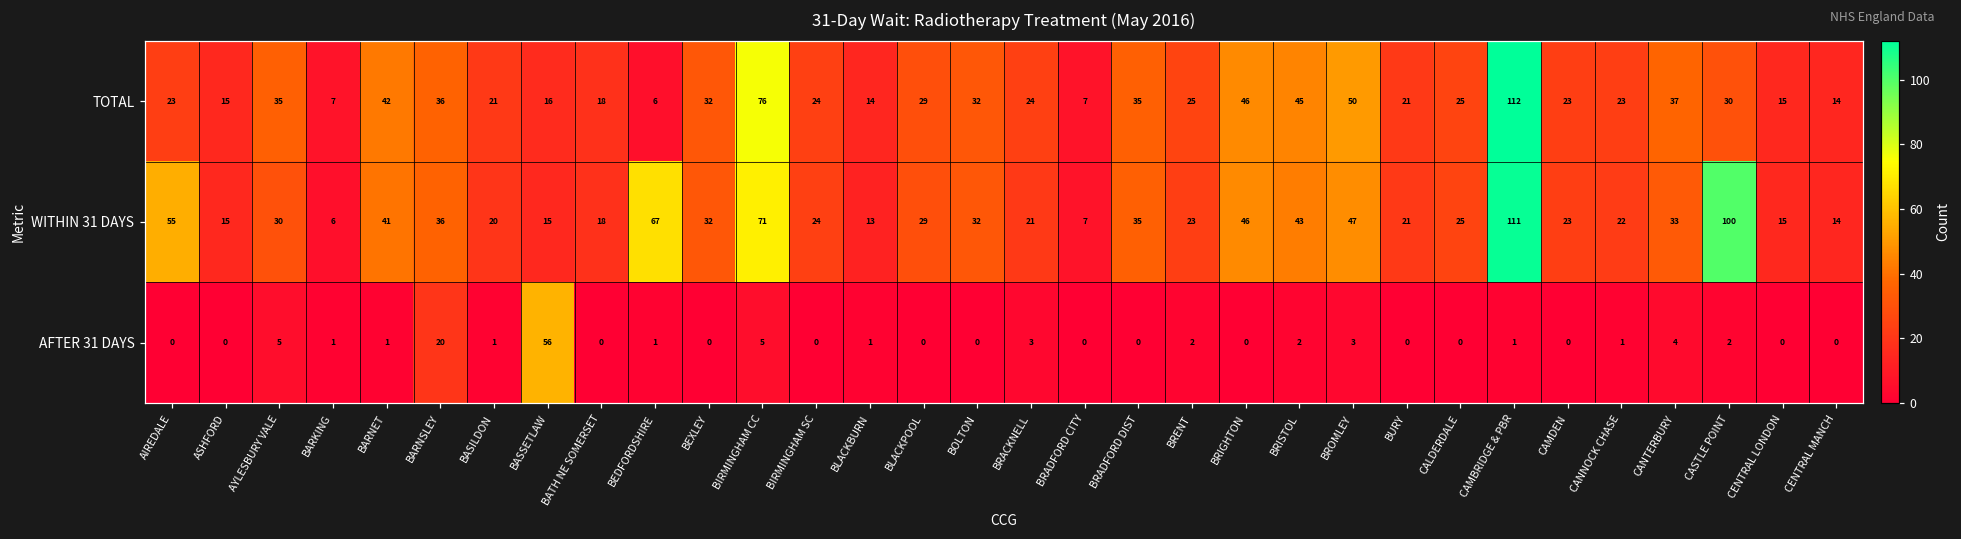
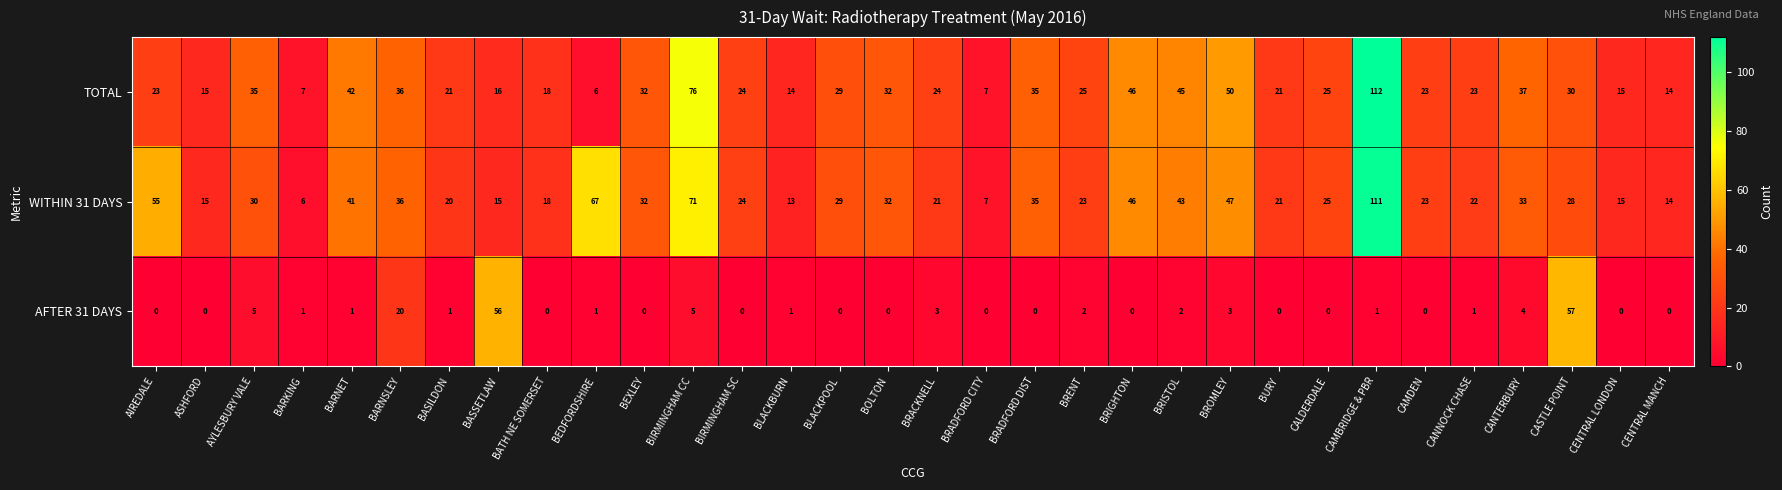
  {
    "TOTAL": {
      "AIREDALE": 23,
      "ASHFORD": 15,
      "AYLESBURY VALE": 35,
      "BARKING": 7,
      "BARNET": 42,
      "BARNSLEY": 36,
      "BASILDON": 21,
      "BASSETLAW": 16,
      "BATH NE SOMERSET": 18,
      "BEDFORDSHIRE": 6,
      "BEXLEY": 32,
      "BIRMINGHAM CC": 76,
      "BIRMINGHAM SC": 24,
      "BLACKBURN": 14,
      "BLACKPOOL": 29,
      "BOLTON": 32,
      "BRACKNELL": 24,
      "BRADFORD CITY": 7,
      "BRADFORD DIST": 35,
      "BRENT": 25,
      "BRIGHTON": 46,
      "BRISTOL": 45,
      "BROMLEY": 50,
      "BURY": 21,
      "CALDERDALE": 25,
      "CAMBRIDGE & PBR": 112,
      "CAMDEN": 23,
      "CANNOCK CHASE": 23,
      "CANTERBURY": 37,
      "CASTLE POINT": 30,
      "CENTRAL LONDON": 15,
      "CENTRAL MANCH": 14
    },
    "WITHIN 31 DAYS": {
      "AIREDALE": 55,
      "ASHFORD": 15,
      "AYLESBURY VALE": 30,
      "BARKING": 6,
      "BARNET": 41,
      "BARNSLEY": 36,
      "BASILDON": 20,
      "BASSETLAW": 15,
      "BATH NE SOMERSET": 18,
      "BEDFORDSHIRE": 67,
      "BEXLEY": 32,
      "BIRMINGHAM CC": 71,
      "BIRMINGHAM SC": 24,
      "BLACKBURN": 13,
      "BLACKPOOL": 29,
      "BOLTON": 32,
      "BRACKNELL": 21,
      "BRADFORD CITY": 7,
      "BRADFORD DIST": 35,
      "BRENT": 23,
      "BRIGHTON": 46,
      "BRISTOL": 43,
      "BROMLEY": 47,
      "BURY": 21,
      "CALDERDALE": 25,
      "CAMBRIDGE & PBR": 111,
      "CAMDEN": 23,
      "CANNOCK CHASE": 22,
      "CANTERBURY": 33,
-     "CASTLE POINT": 100,
+     "CASTLE POINT": 28,
      "CENTRAL LONDON": 15,
      "CENTRAL MANCH": 14
    },
    "AFTER 31 DAYS": {
      "AIREDALE": 0,
      "ASHFORD": 0,
      "AYLESBURY VALE": 5,
      "BARKING": 1,
      "BARNET": 1,
      "BARNSLEY": 20,
      "BASILDON": 1,
      "BASSETLAW": 56,
      "BATH NE SOMERSET": 0,
      "BEDFORDSHIRE": 1,
      "BEXLEY": 0,
      "BIRMINGHAM CC": 5,
      "BIRMINGHAM SC": 0,
      "BLACKBURN": 1,
      "BLACKPOOL": 0,
      "BOLTON": 0,
      "BRACKNELL": 3,
      "BRADFORD CITY": 0,
      "BRADFORD DIST": 0,
      "BRENT": 2,
      "BRIGHTON": 0,
      "BRISTOL": 2,
      "BROMLEY": 3,
      "BURY": 0,
      "CALDERDALE": 0,
      "CAMBRIDGE & PBR": 1,
      "CAMDEN": 0,
      "CANNOCK CHASE": 1,
      "CANTERBURY": 4,
-     "CASTLE POINT": 2,
+     "CASTLE POINT": 57,
      "CENTRAL LONDON": 0,
      "CENTRAL MANCH": 0
    }
  }
